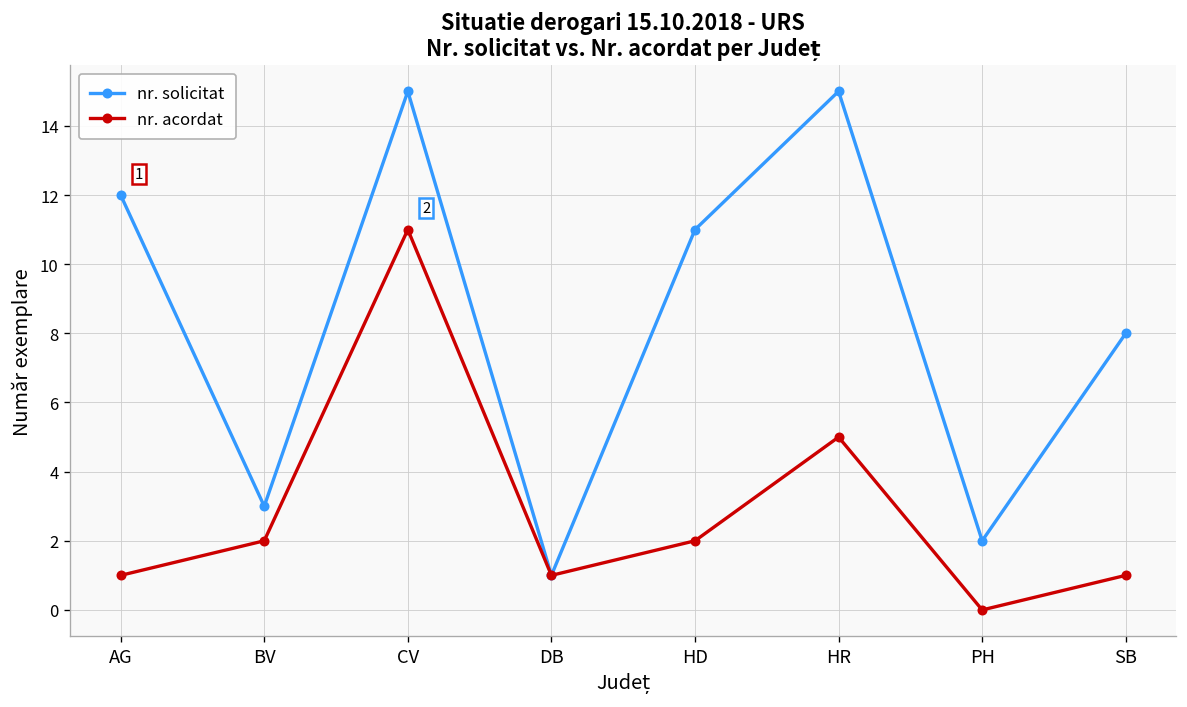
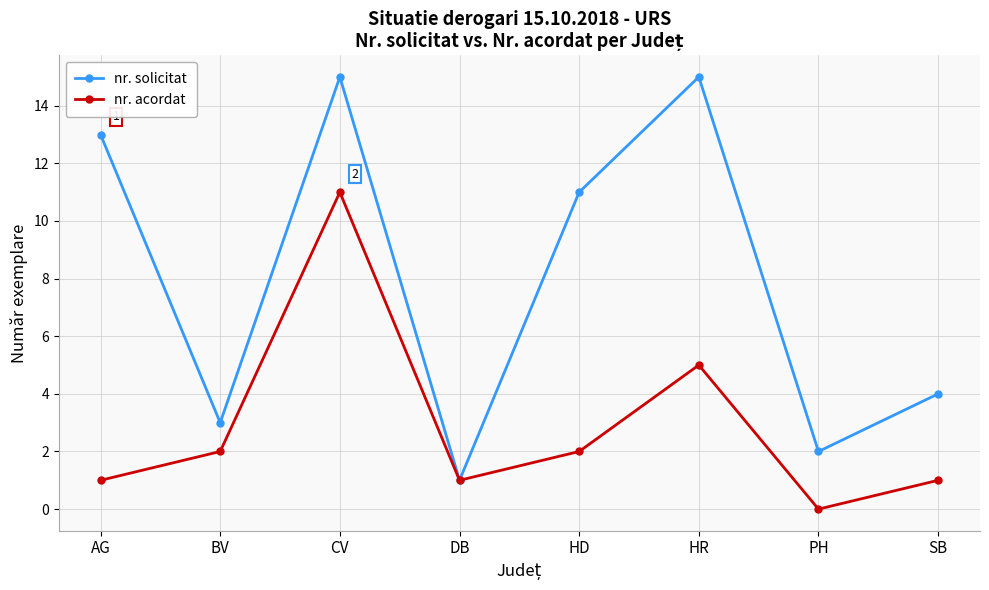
  {
    "nr. solicitat": {
-     "AG": 12,
+     "AG": 13,
      "BV": 3,
      "CV": 15,
      "HD": 11,
      "HR": 15,
      "PH": 2,
-     "SB": 8
+     "SB": 4
    },
    "nr. acordat": {
      "AG": 1,
      "BV": 2,
      "HD": 2,
      "HR": 5,
      "PH": 0,
      "SB": 1
    }
  }
